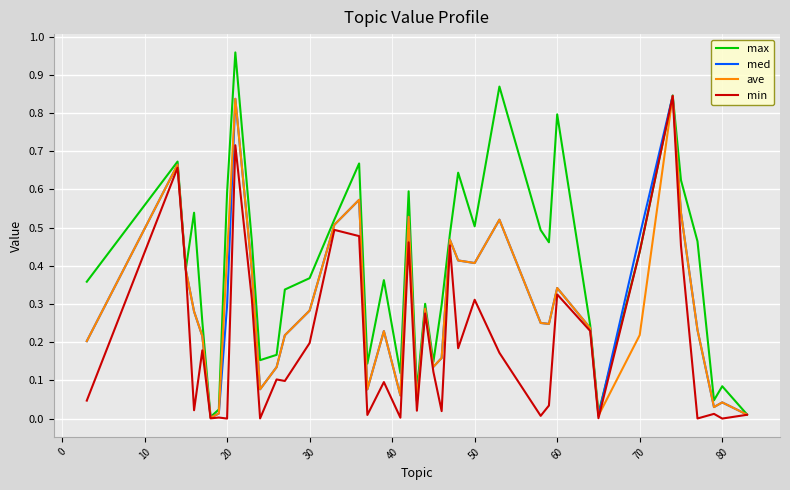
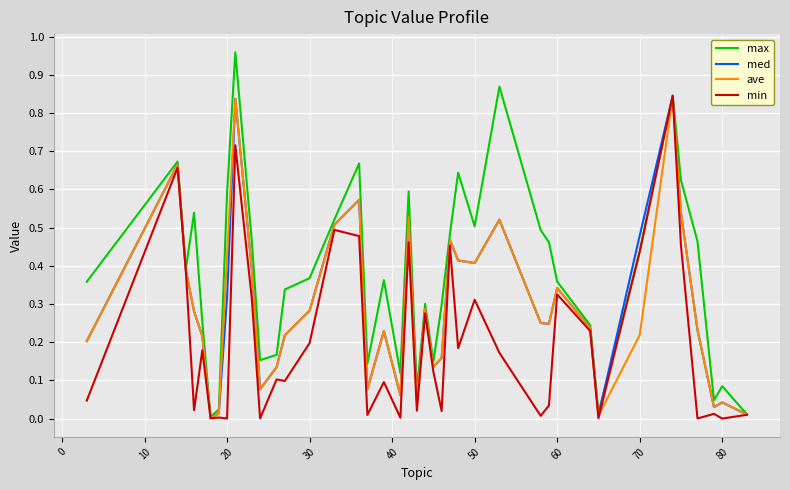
  {
    "max": {
      "20": 0.59,
      "30": 0.37,
      "50": 0.50,
-     "60": 0.80,
+     "60": 0.36,
      "80": 0.08
    },
    "med": {
-     "20": 0.30,
+     "20": 0.32,
      "70": 0.48
    },
    "ave": {
      "20": 0.43,
      "70": 0.22
    },
    "min": {
      "20": 0.00,
      "30": 0.20,
      "50": 0.31,
      "60": 0.33,
      "80": 0.00
    }
  }
